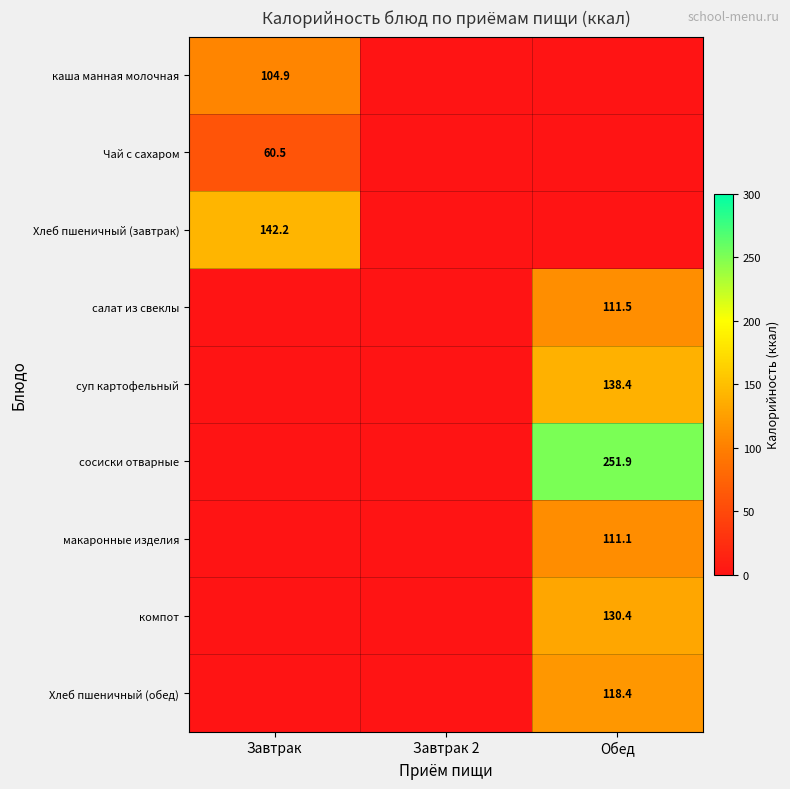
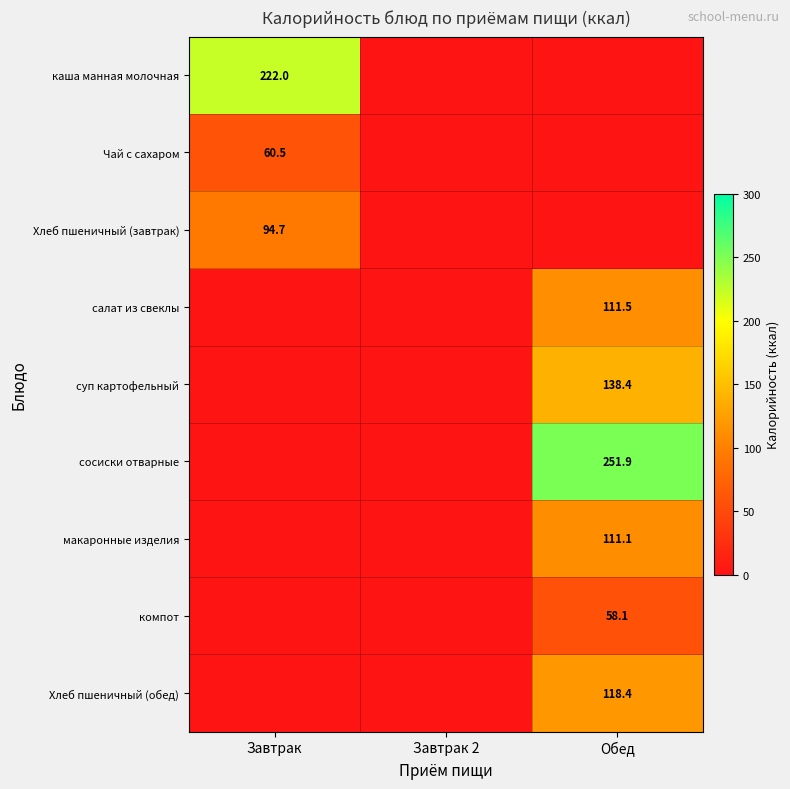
  {
    "каша манная молочная": {
-     "Завтрак": 104.9
+     "Завтрак": 222.0
    },
    "Чай с сахаром": {
      "Завтрак": 60.5
    },
    "Хлеб пшеничный (завтрак)": {
-     "Завтрак": 142.2
+     "Завтрак": 94.7
    },
    "салат из свеклы": {
      "Обед": 111.5
    },
    "суп картофельный": {
      "Обед": 138.4
    },
    "сосиски отварные": {
      "Обед": 251.9
    },
    "макаронные изделия": {
      "Обед": 111.1
    },
    "компот": {
-     "Обед": 130.4
+     "Обед": 58.1
    },
    "Хлеб пшеничный (обед)": {
      "Обед": 118.4
    }
  }
